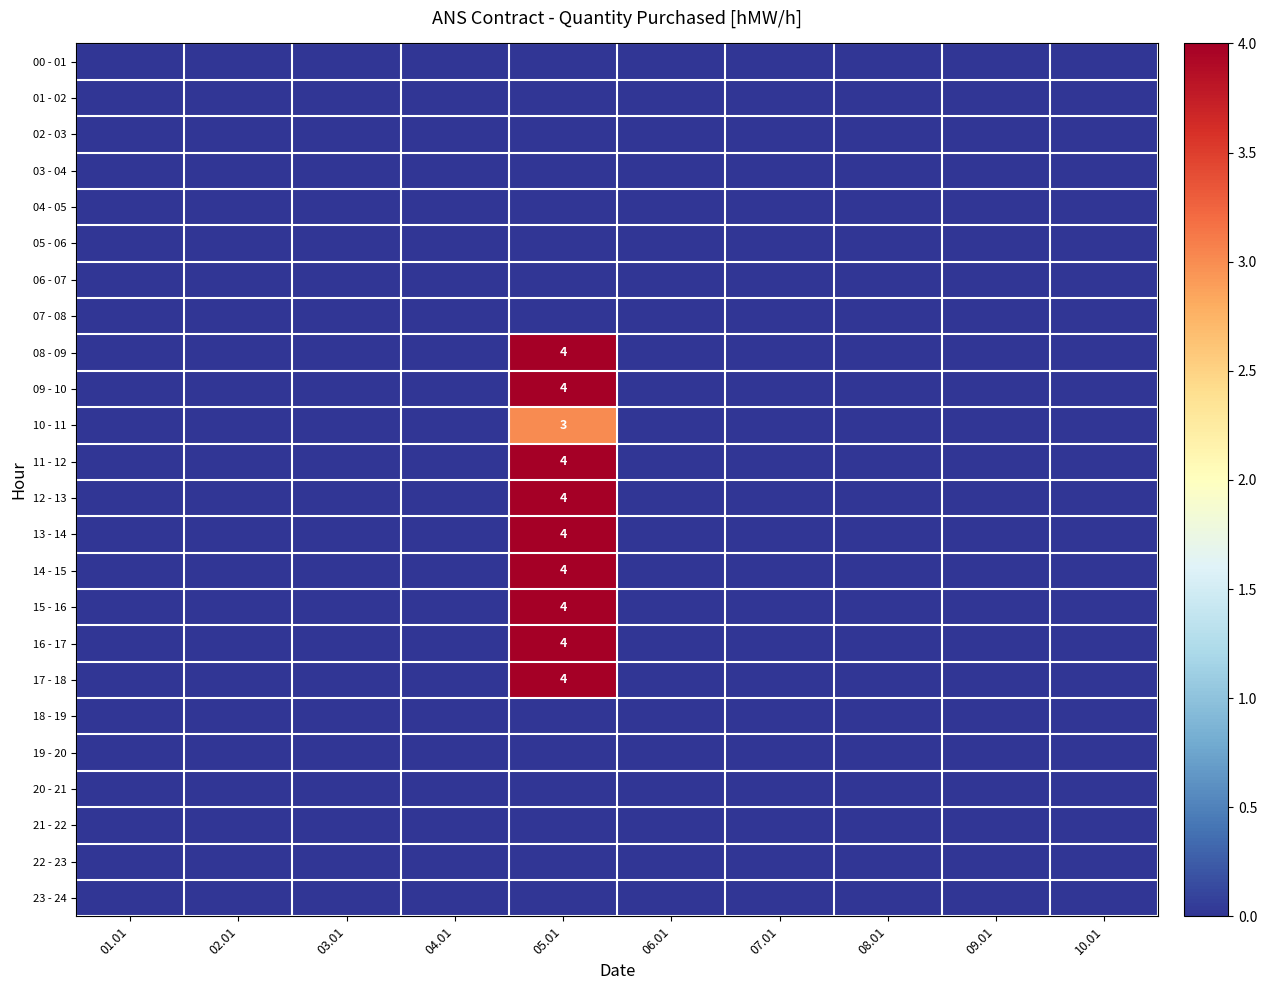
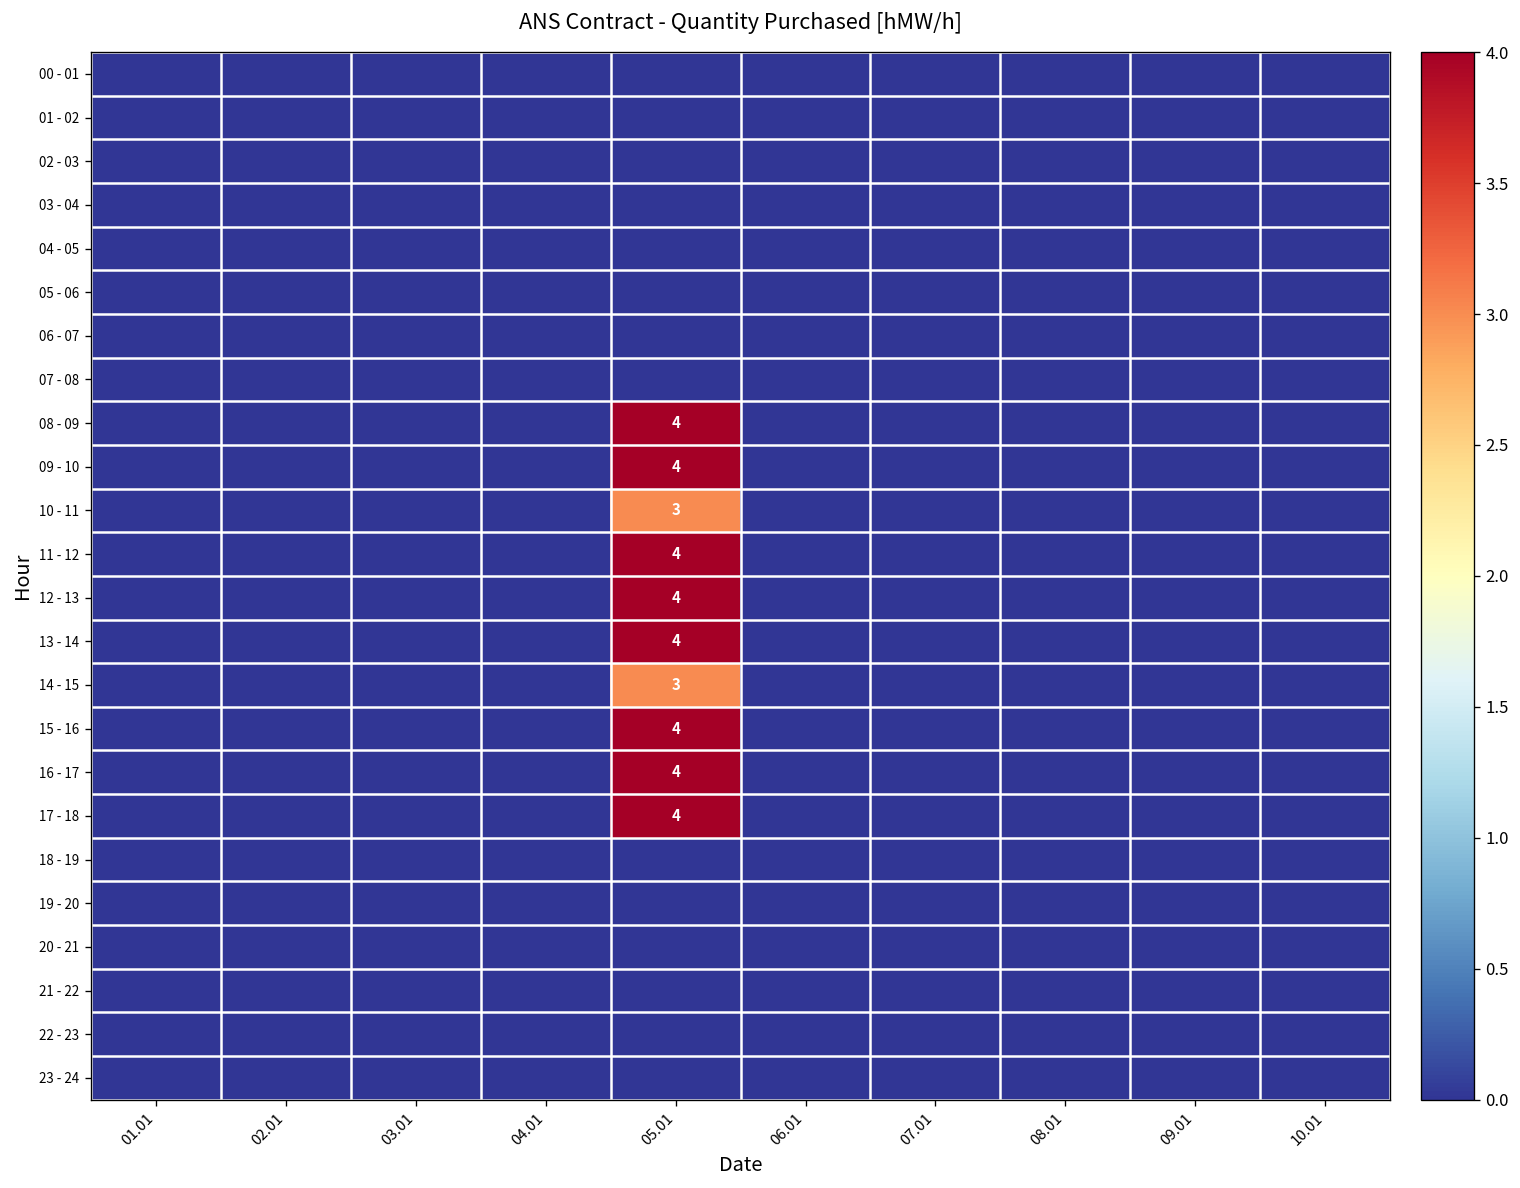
  {
    "08 - 09": {
      "05.01": 4
    },
    "09 - 10": {
      "05.01": 4
    },
    "10 - 11": {
      "05.01": 3
    },
    "11 - 12": {
      "05.01": 4
    },
    "12 - 13": {
      "05.01": 4
    },
    "13 - 14": {
      "05.01": 4
    },
    "14 - 15": {
-     "05.01": 4
+     "05.01": 3
    },
    "15 - 16": {
      "05.01": 4
    },
    "16 - 17": {
      "05.01": 4
    },
    "17 - 18": {
      "05.01": 4
    }
  }
